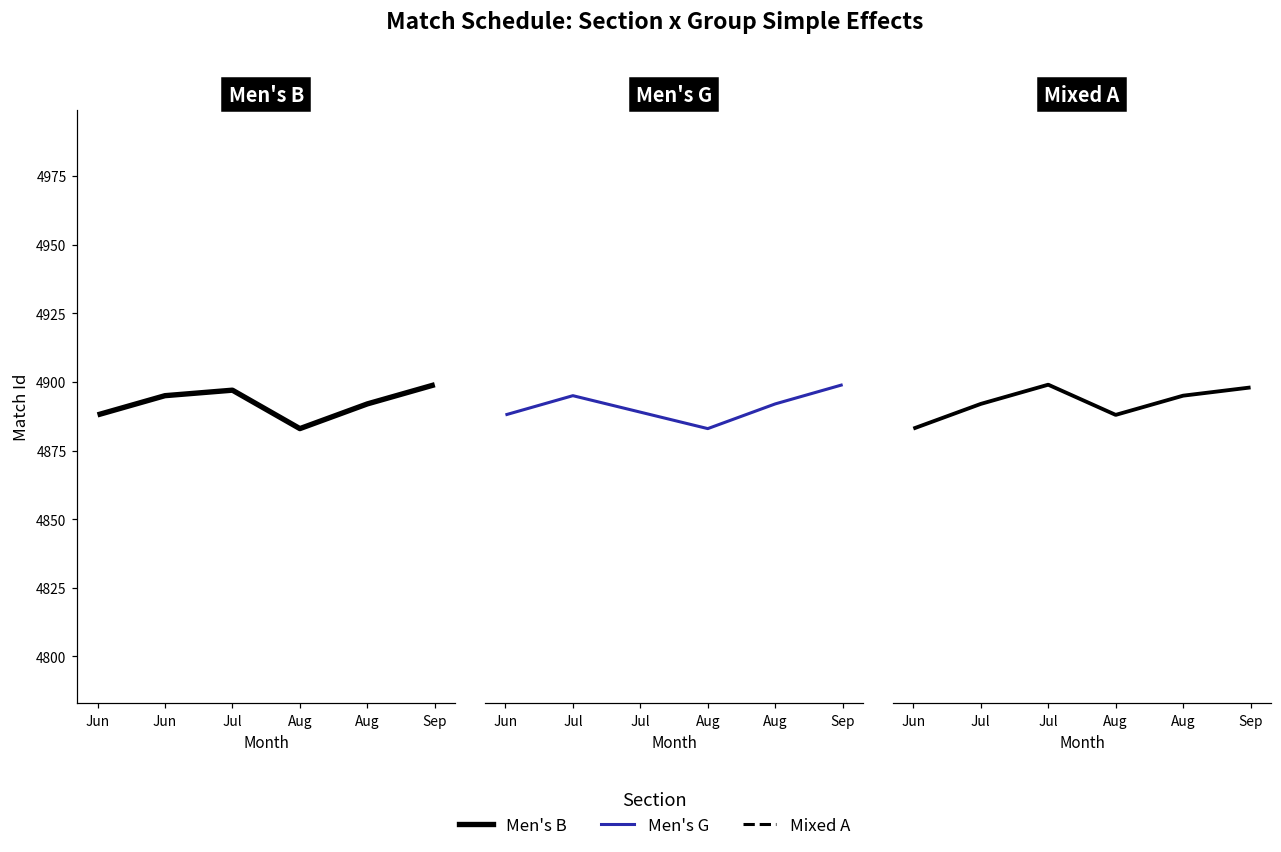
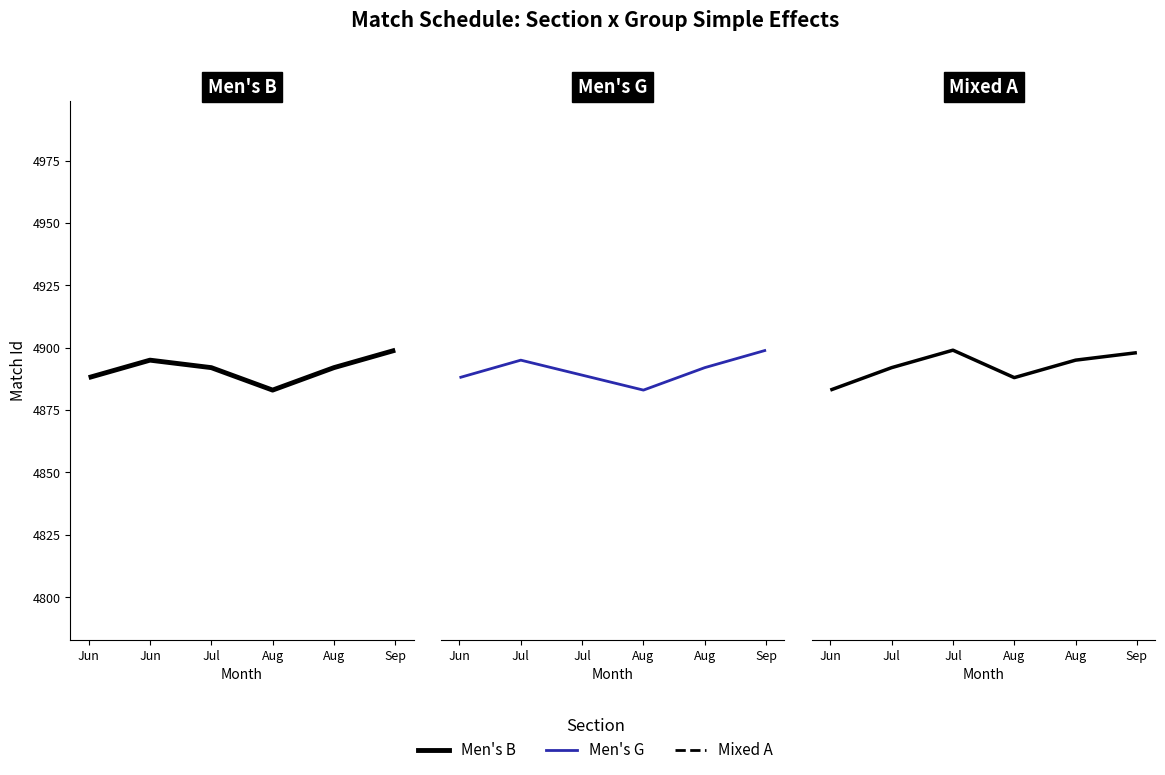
  {
    "Men's B": {
-     "Jul": 4897,
+     "Jul": 4892,
      "Sep": 4899
    }
  }
